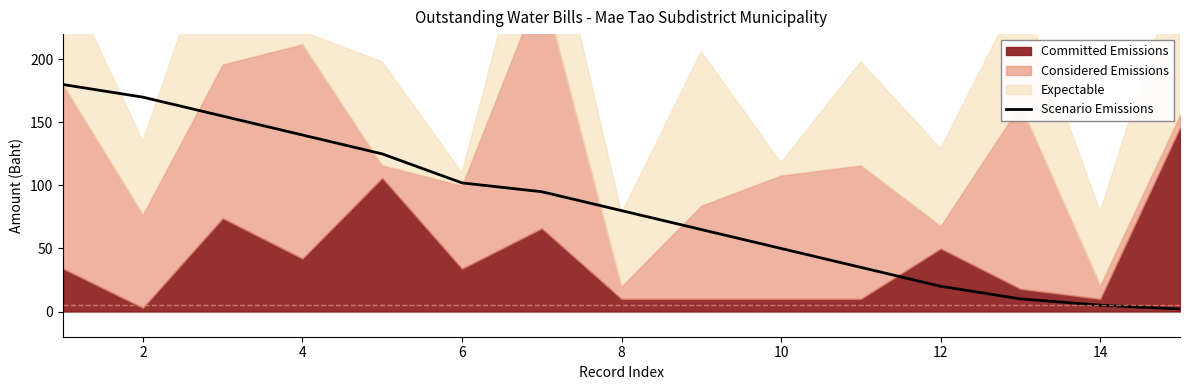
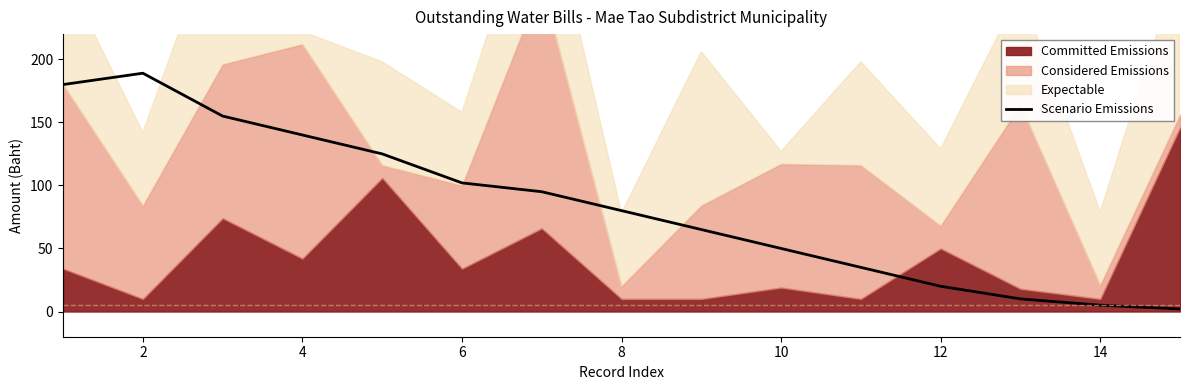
  {
    "Scenario Emissions": {
-     "2": 170,
+     "2": 189,
      "4": 140,
      "8": 80,
      "10": 50,
      "12": 20,
      "14": 5
    },
    "Committed Emissions": {
-     "2": 3,
+     "2": 10,
      "4": 42,
      "6": 34,
      "8": 10,
-     "10": 10,
+     "10": 19,
      "12": 50,
      "14": 10
    },
    "Considered Emissions": {
      "2": 74,
      "4": 170,
      "8": 10,
      "10": 98,
      "12": 18,
      "14": 11
    },
    "Expectable": {
      "2": 58,
-     "6": 10,
+     "6": 58,
      "8": 58,
      "10": 10,
      "12": 61,
      "14": 58
    }
  }
